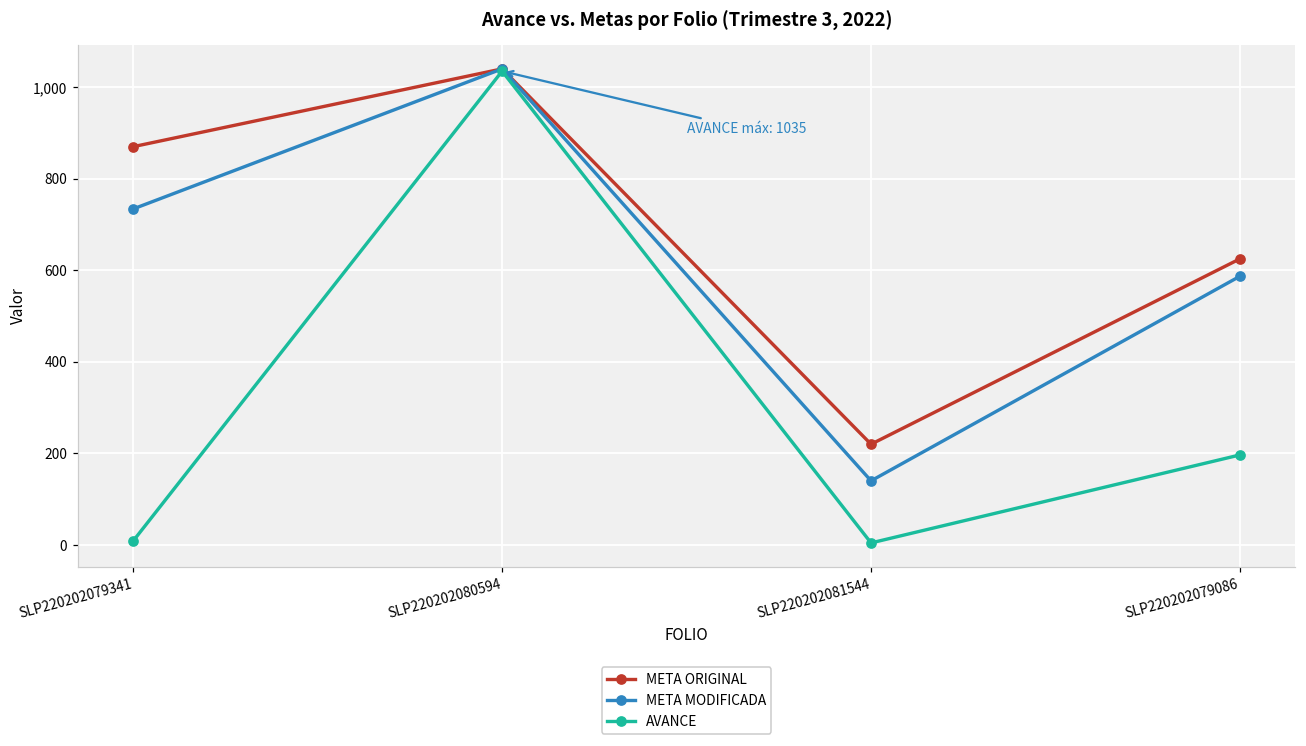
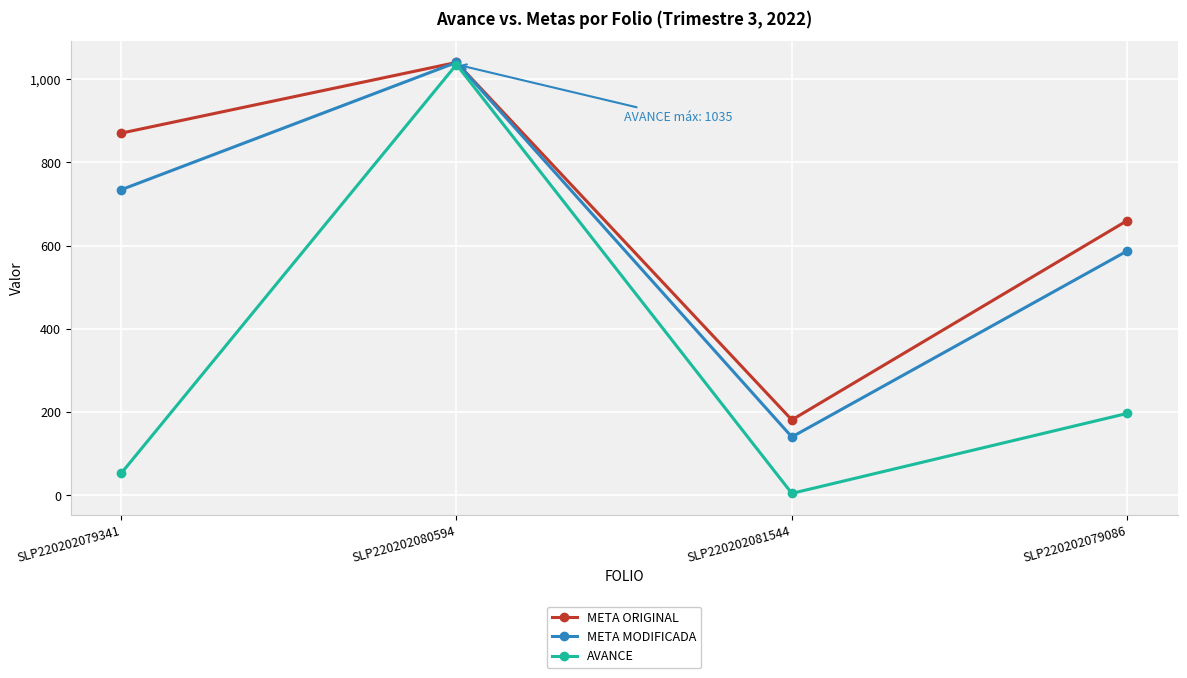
  {
    "META ORIGINAL": {
      "SLP220202079341": 870,
-     "SLP220202081544": 220,
-     "SLP220202079086": 630
+     "SLP220202081544": 180,
+     "SLP220202079086": 660
    },
    "META MODIFICADA": {
      "SLP220202079341": 730,
      "SLP220202081544": 140,
      "SLP220202079086": 590
    },
    "AVANCE": {
-     "SLP220202079341": 10,
+     "SLP220202079341": 50,
      "SLP220202081544": 0,
      "SLP220202079086": 200
    }
  }
